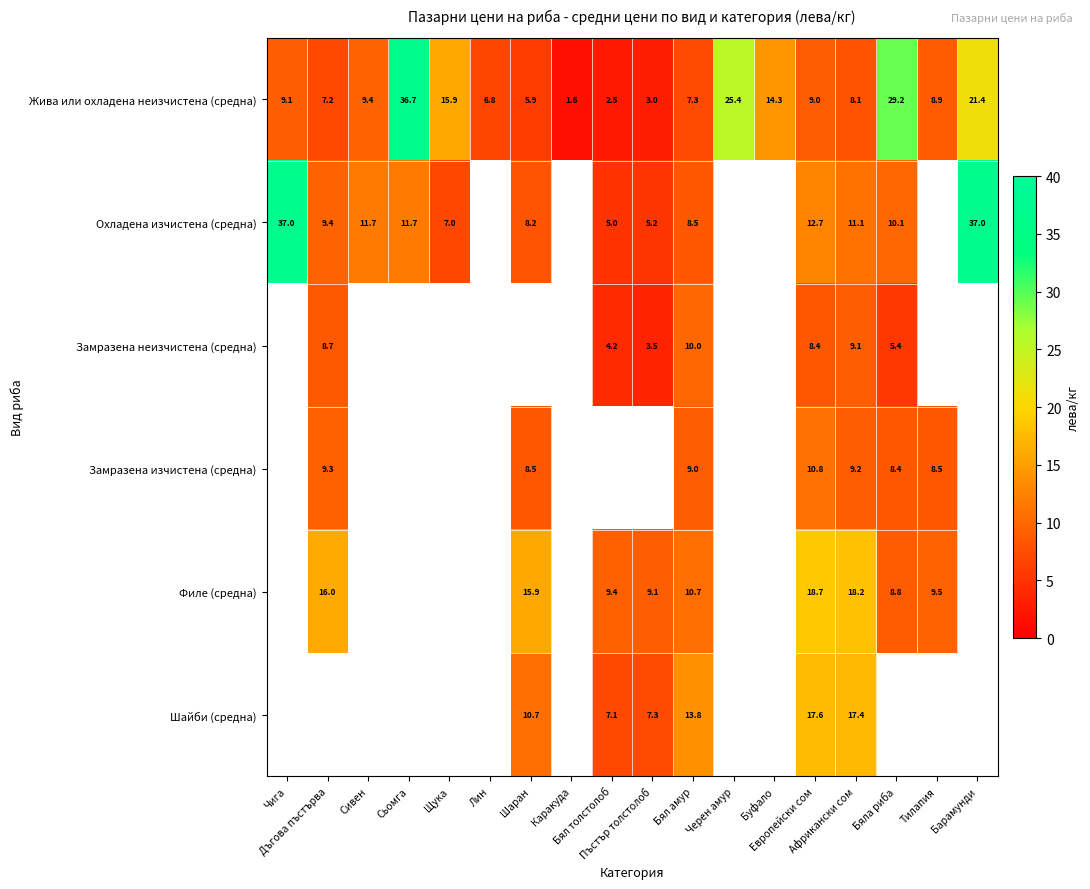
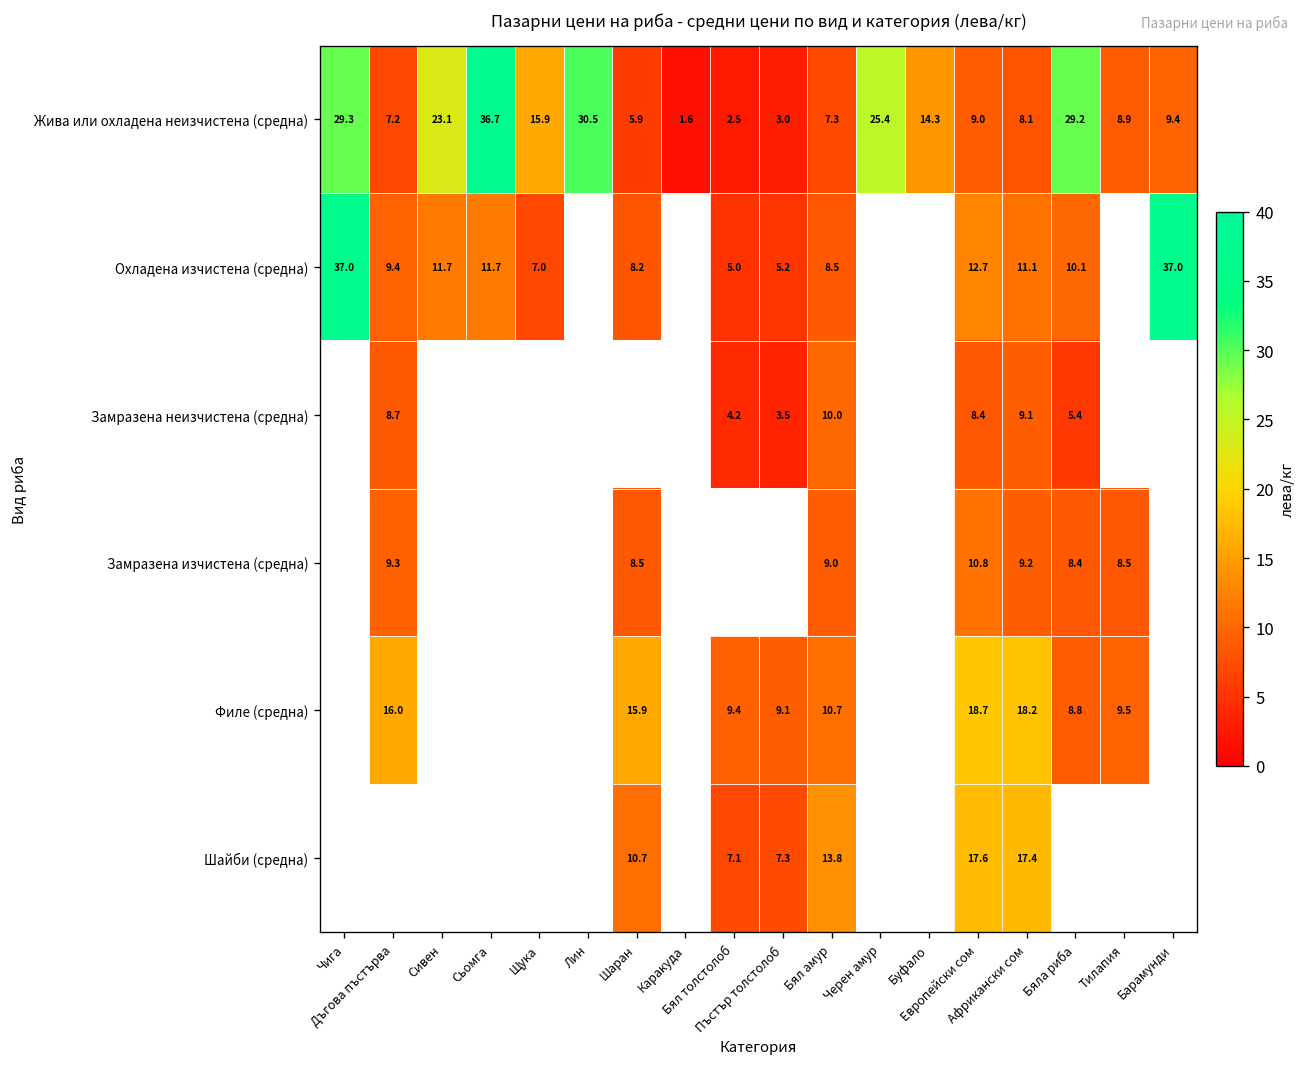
  {
    "Жива или охладена неизчистена (средна)": {
-     "Чига": 9.1,
+     "Чига": 29.3,
      "Дъгова пъстърва": 7.2,
-     "Сивен": 9.4,
+     "Сивен": 23.1,
      "Сьомга": 36.7,
      "Щука": 15.9,
-     "Лин": 6.8,
+     "Лин": 30.5,
      "Шаран": 5.9,
      "Каракуда": 1.6,
      "Бял толстолоб": 2.5,
      "Пъстър толстолоб": 3.0,
      "Бял амур": 7.3,
      "Черен амур": 25.4,
      "Буфало": 14.3,
      "Европейски сом": 9.0,
      "Африкански сом": 8.1,
      "Бяла риба": 29.2,
      "Тилапия": 8.9,
-     "Барамунди": 21.4
+     "Барамунди": 9.4
    },
    "Охладена изчистена (средна)": {
      "Чига": 37.0,
      "Дъгова пъстърва": 9.4,
      "Сивен": 11.7,
      "Сьомга": 11.7,
      "Щука": 7.0,
      "Шаран": 8.2,
      "Бял толстолоб": 5.0,
      "Пъстър толстолоб": 5.2,
      "Бял амур": 8.5,
      "Европейски сом": 12.7,
      "Африкански сом": 11.1,
      "Бяла риба": 10.1,
      "Барамунди": 37.0
    },
    "Замразена неизчистена (средна)": {
      "Дъгова пъстърва": 8.7,
      "Бял толстолоб": 4.2,
      "Пъстър толстолоб": 3.5,
      "Бял амур": 10.0,
      "Европейски сом": 8.4,
      "Африкански сом": 9.1,
      "Бяла риба": 5.4
    },
    "Замразена изчистена (средна)": {
      "Дъгова пъстърва": 9.3,
      "Шаран": 8.5,
      "Бял амур": 9.0,
      "Европейски сом": 10.8,
      "Африкански сом": 9.2,
      "Бяла риба": 8.4,
      "Тилапия": 8.5
    },
    "Филе (средна)": {
      "Дъгова пъстърва": 16.0,
      "Шаран": 15.9,
      "Бял толстолоб": 9.4,
      "Пъстър толстолоб": 9.1,
      "Бял амур": 10.7,
      "Европейски сом": 18.7,
      "Африкански сом": 18.2,
      "Бяла риба": 8.8,
      "Тилапия": 9.5
    },
    "Шайби (средна)": {
      "Шаран": 10.7,
      "Бял толстолоб": 7.1,
      "Пъстър толстолоб": 7.3,
      "Бял амур": 13.8,
      "Европейски сом": 17.6,
      "Африкански сом": 17.4
    }
  }
